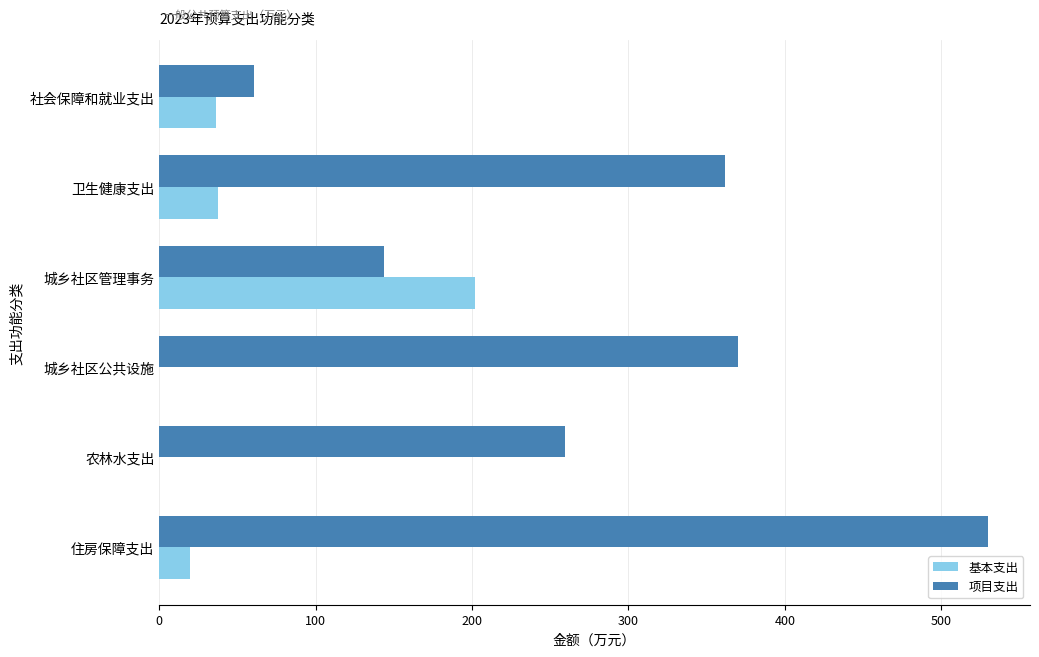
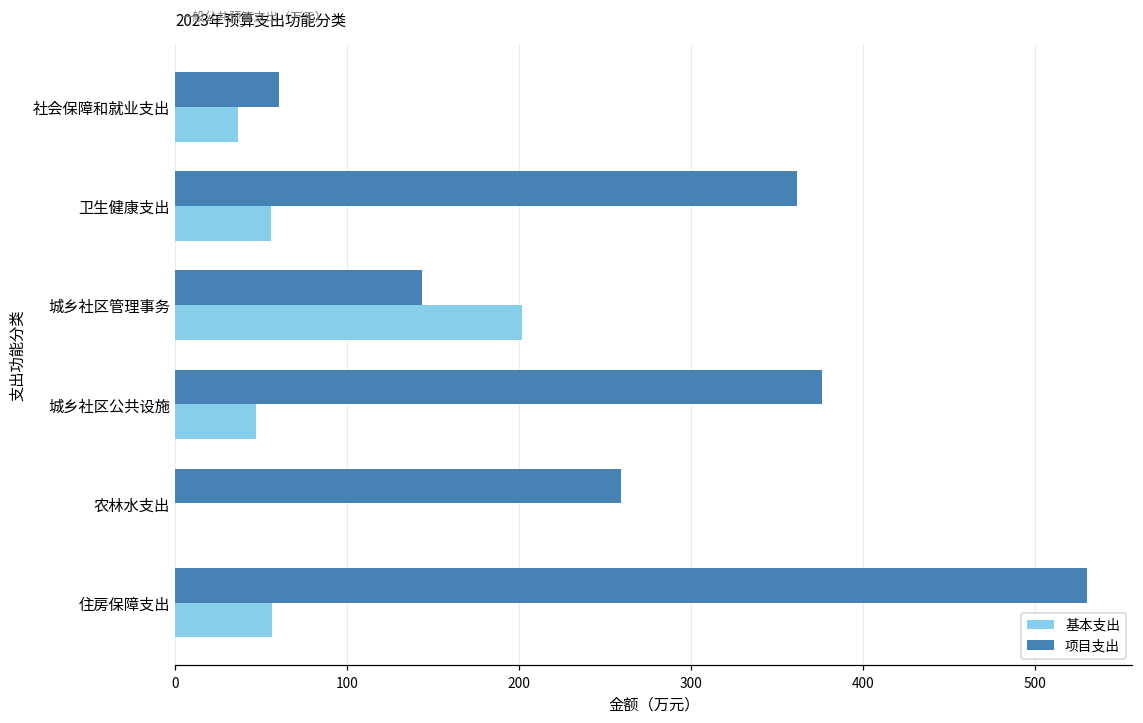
  {
    "基本支出": {
      "社会保障和就业支出": 36,
-     "卫生健康支出": 38,
+     "卫生健康支出": 56,
      "城乡社区管理事务": 202,
-     "城乡社区公共设施": 0,
+     "城乡社区公共设施": 47,
      "农林水支出": 0,
-     "住房保障支出": 20
+     "住房保障支出": 56
    },
    "项目支出": {
      "社会保障和就业支出": 60,
      "卫生健康支出": 362,
      "城乡社区管理事务": 144,
-     "城乡社区公共设施": 370,
+     "城乡社区公共设施": 376,
      "农林水支出": 259,
      "住房保障支出": 530
    }
  }
